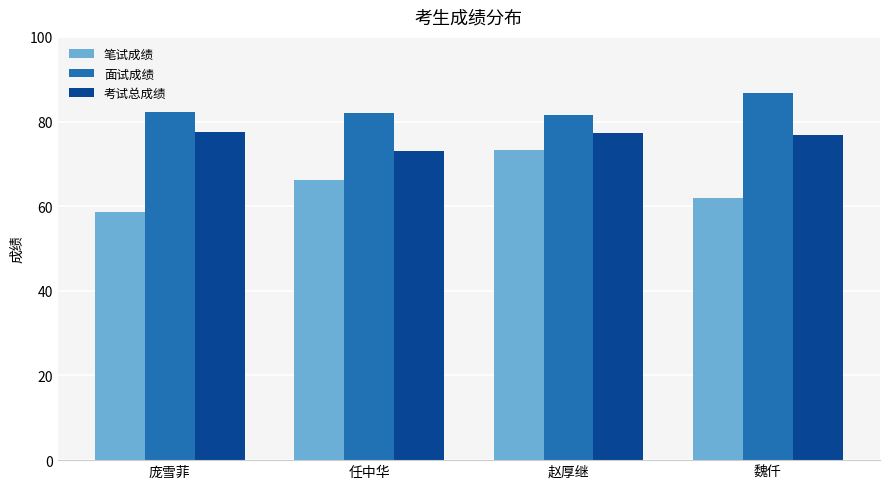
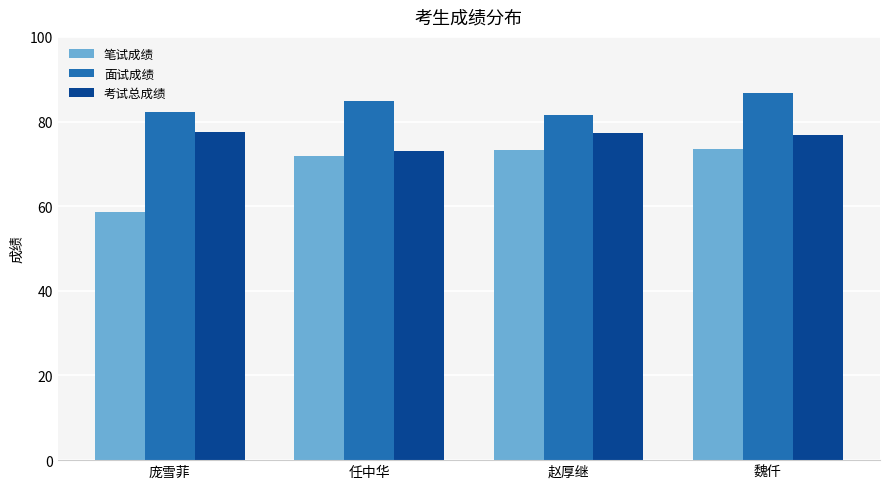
  {
    "笔试成绩": {
      "庞雪菲": 59,
-     "任中华": 66,
+     "任中华": 72,
      "赵厚继": 73,
-     "魏仟": 62
+     "魏仟": 74
    },
    "面试成绩": {
      "庞雪菲": 82,
-     "任中华": 82,
+     "任中华": 85,
      "赵厚继": 81,
      "魏仟": 87
    },
    "考试总成绩": {
      "庞雪菲": 77,
      "任中华": 73,
      "赵厚继": 77,
      "魏仟": 77
    }
  }
